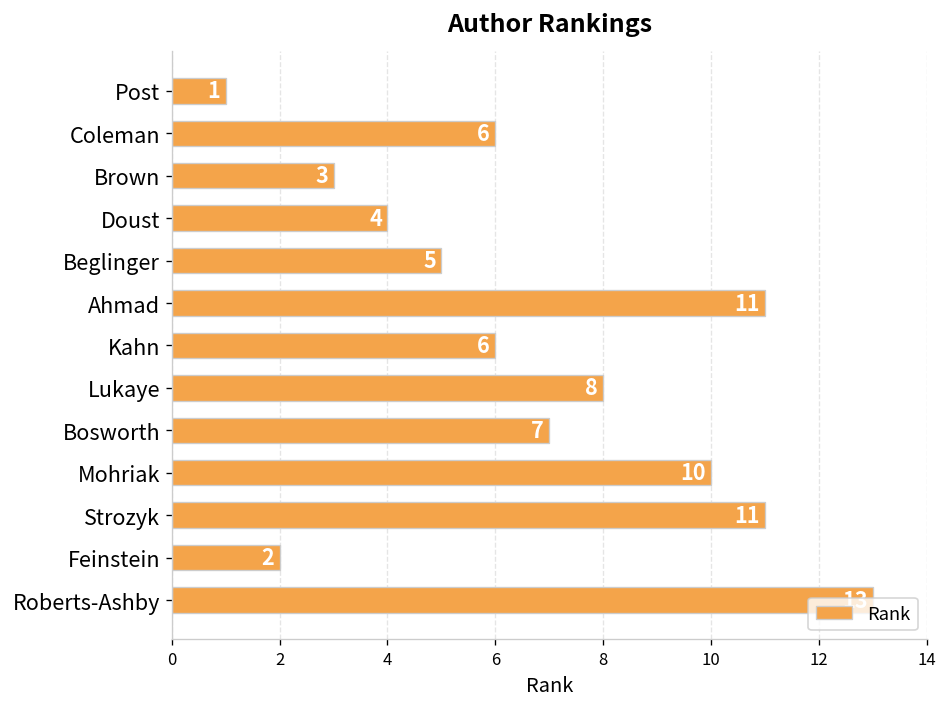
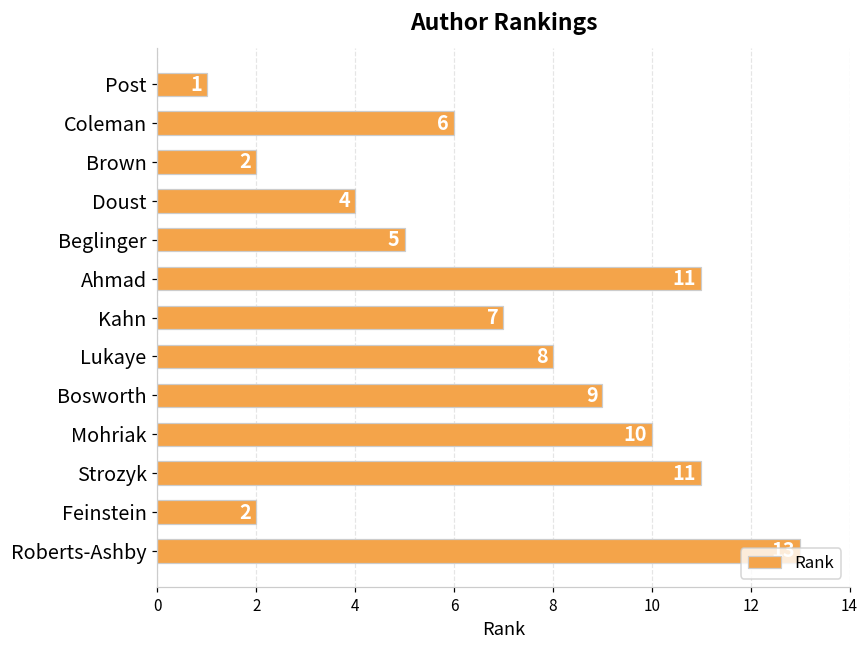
  {
    "Post": 1,
    "Coleman": 6,
-   "Brown": 3,
+   "Brown": 2,
    "Doust": 4,
    "Beglinger": 5,
    "Ahmad": 11,
-   "Kahn": 6,
+   "Kahn": 7,
    "Lukaye": 8,
-   "Bosworth": 7,
+   "Bosworth": 9,
    "Mohriak": 10,
    "Strozyk": 11,
    "Feinstein": 2
  }
